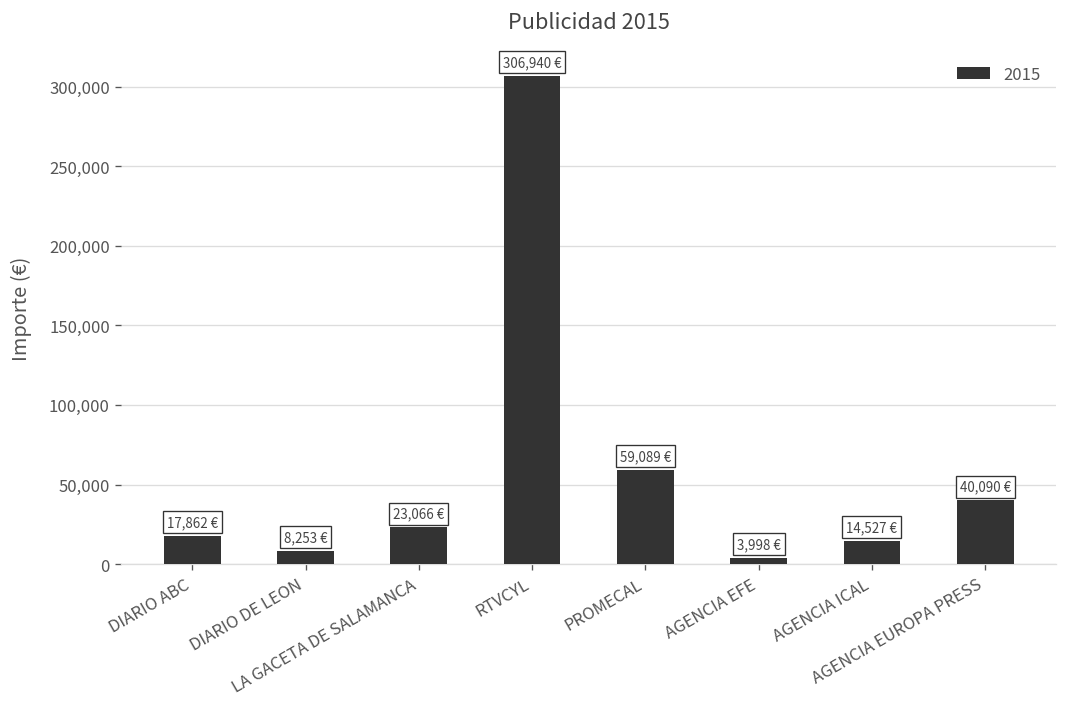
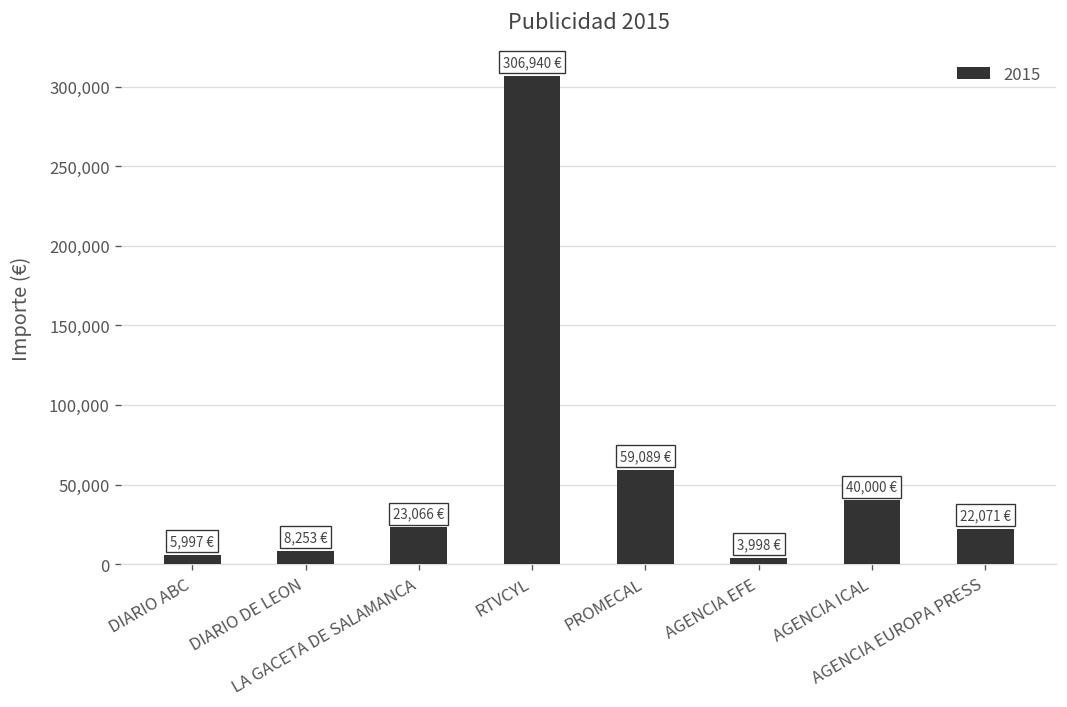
  {
-   "DIARIO ABC": "17,862",
-   "AGENCIA ICAL": "14,527",
-   "AGENCIA EUROPA PRESS": "40,090"
+   "DIARIO ABC": "5,997",
+   "AGENCIA ICAL": "40,000",
+   "AGENCIA EUROPA PRESS": "22,071"
  }
